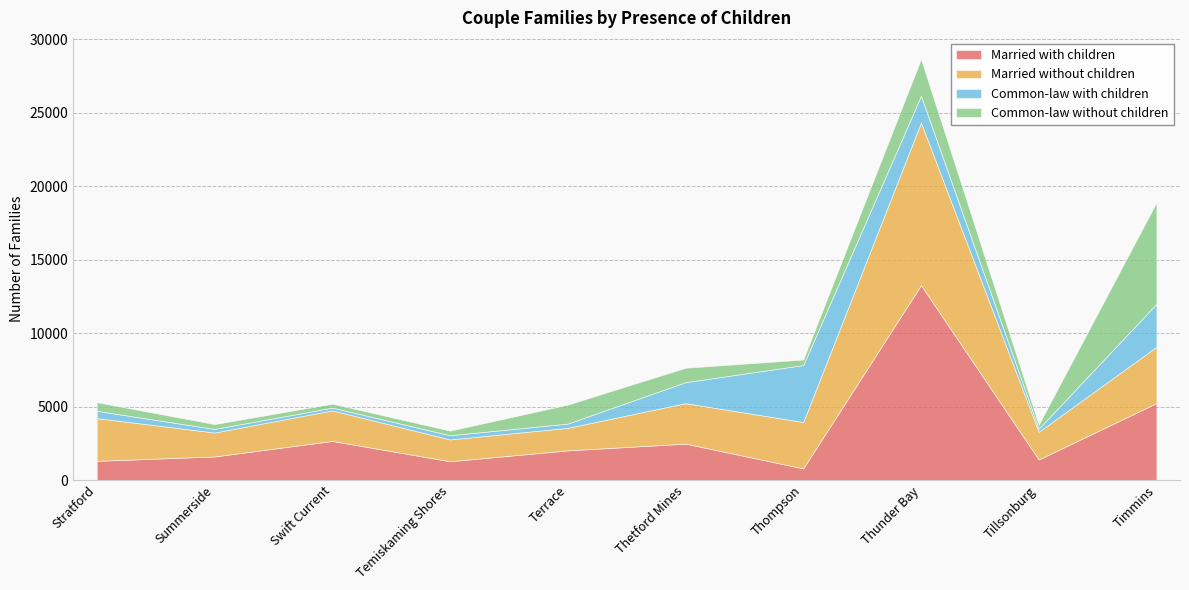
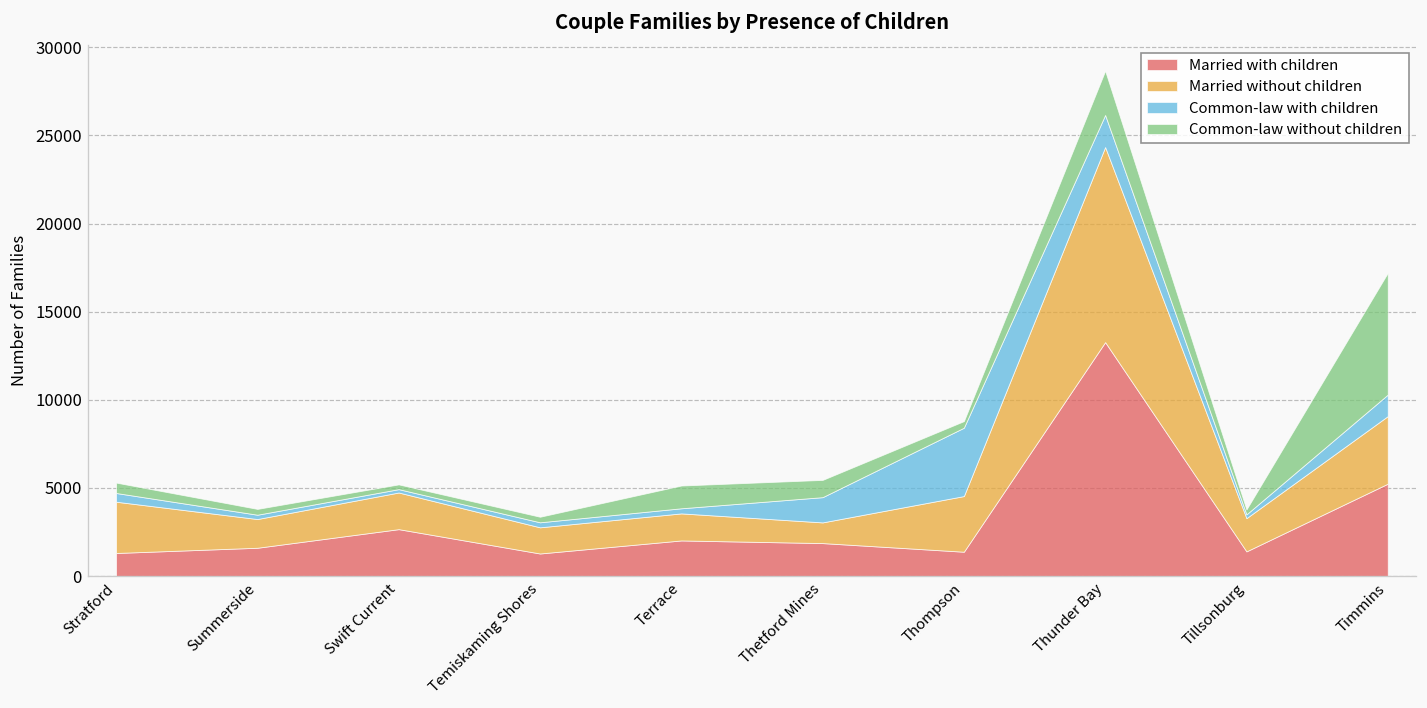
  {
    "Married with children": {
      "Stratford": 1300,
      "Summerside": 1600,
      "Swift Current": 2700,
      "Temiskaming Shores": 1300,
      "Terrace": 2000,
-     "Thetford Mines": 2500,
-     "Thompson": 800,
+     "Thetford Mines": 1900,
+     "Thompson": 1400,
      "Thunder Bay": 13300,
      "Tillsonburg": 1400,
      "Timmins": 5200
    },
    "Married without children": {
      "Stratford": 2900,
      "Summerside": 1600,
      "Swift Current": 2100,
      "Temiskaming Shores": 1500,
      "Terrace": 1500,
-     "Thetford Mines": 2800,
+     "Thetford Mines": 1200,
      "Thompson": 3200,
      "Thunder Bay": 11100,
      "Tillsonburg": 1900,
      "Timmins": 3800
    },
    "Common-law with children": {
      "Stratford": 500,
      "Summerside": 200,
      "Swift Current": 200,
      "Temiskaming Shores": 300,
      "Terrace": 300,
      "Thetford Mines": 1400,
      "Thompson": 3900,
      "Thunder Bay": 1800,
      "Tillsonburg": 200,
-     "Timmins": 2900
+     "Timmins": 1200
    },
    "Common-law without children": {
      "Stratford": 600,
      "Summerside": 300,
      "Swift Current": 300,
      "Temiskaming Shores": 300,
      "Terrace": 1300,
      "Thetford Mines": 1000,
      "Thompson": 400,
      "Thunder Bay": 2500,
      "Tillsonburg": 300,
      "Timmins": 6900
    }
  }
